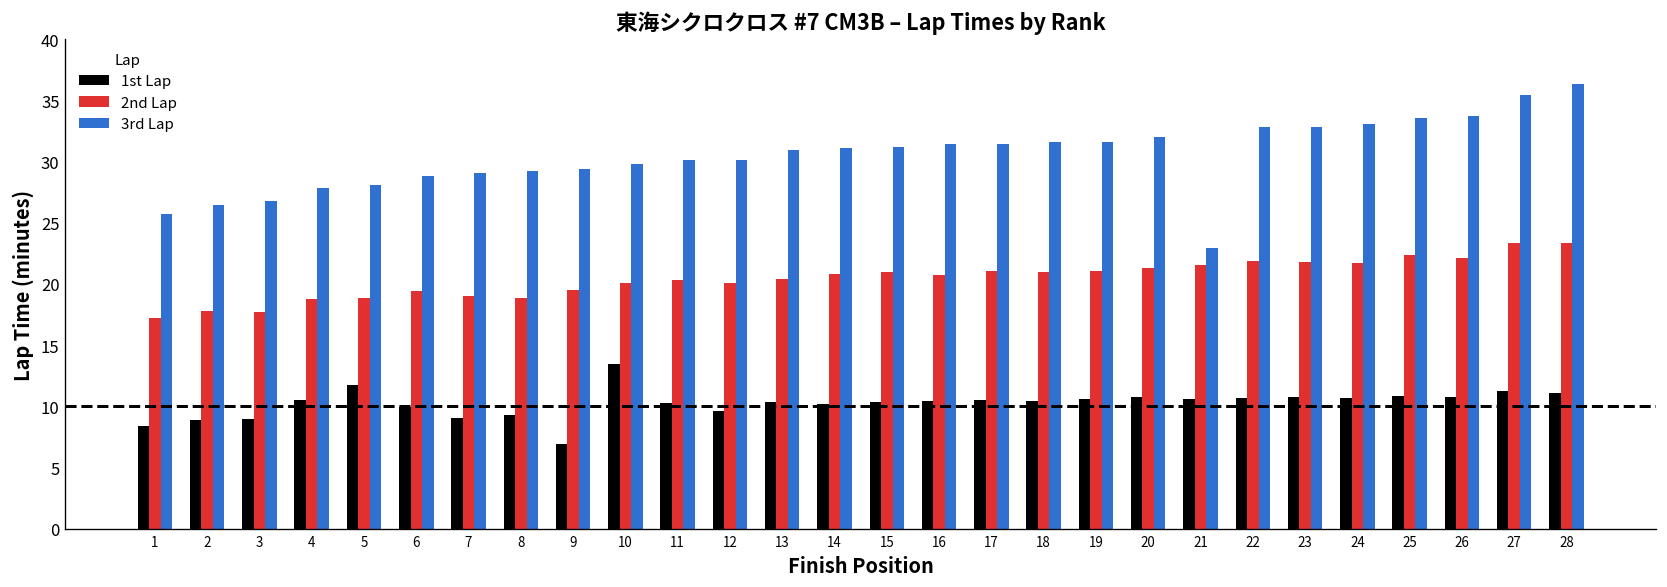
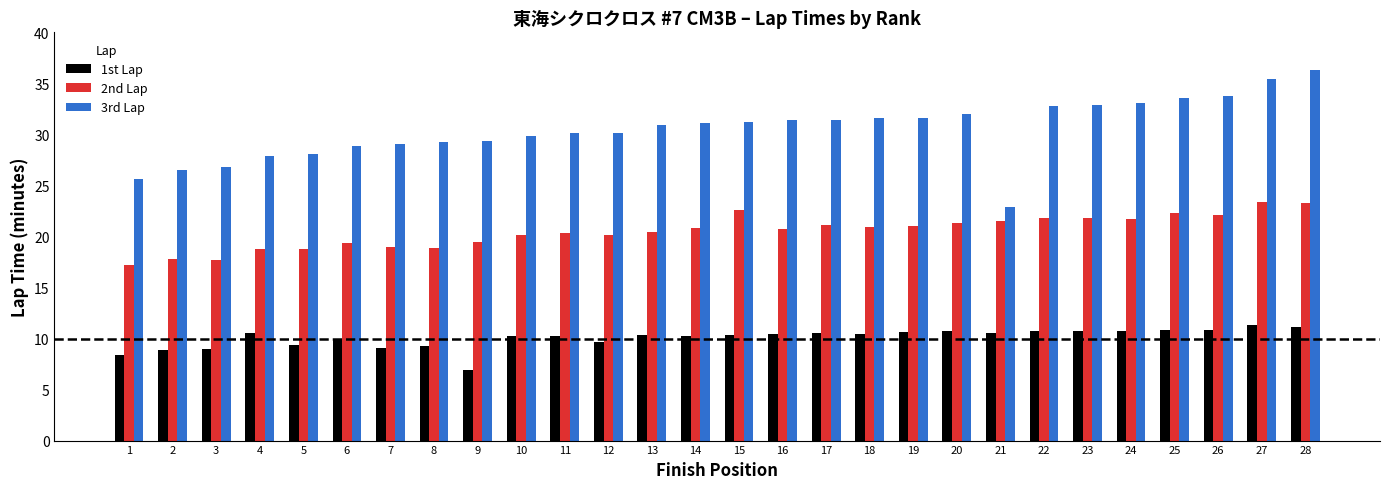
  {
    "1st Lap": {
      "1": 8.4,
      "2": 8.9,
      "3": 9.0,
      "4": 10.5,
-     "5": 11.8,
+     "5": 9.3,
      "6": 10.0,
      "7": 9.1,
      "8": 9.3,
      "9": 6.9,
-     "10": 13.4,
+     "10": 10.3,
      "11": 10.3,
      "12": 9.6,
      "13": 10.3,
      "14": 10.2,
      "15": 10.4,
      "16": 10.4,
      "17": 10.5,
      "18": 10.4,
      "19": 10.6,
      "20": 10.7,
      "21": 10.6,
      "22": 10.7,
      "23": 10.8,
      "24": 10.7,
      "25": 10.8,
      "26": 10.8,
      "27": 11.3,
      "28": 11.1
    },
    "2nd Lap": {
      "1": 17.2,
      "2": 17.8,
      "3": 17.7,
      "4": 18.8,
      "5": 18.8,
      "6": 19.4,
      "7": 19.0,
      "8": 18.8,
      "9": 19.5,
      "10": 20.1,
      "11": 20.3,
      "12": 20.1,
      "13": 20.4,
      "14": 20.8,
-     "15": 21.0,
+     "15": 22.6,
      "16": 20.8,
      "17": 21.1,
      "18": 21.0,
      "19": 21.0,
      "20": 21.3,
      "21": 21.5,
      "22": 21.9,
      "23": 21.8,
      "24": 21.7,
      "25": 22.3,
      "26": 22.1,
      "27": 23.4,
      "28": 23.3
    },
    "3rd Lap": {
      "1": 25.7,
      "2": 26.5,
      "3": 26.8,
      "4": 27.9,
      "5": 28.1,
      "6": 28.8,
      "7": 29.1,
      "8": 29.2,
      "9": 29.4,
      "10": 29.8,
      "11": 30.1,
      "12": 30.2,
      "13": 30.9,
      "14": 31.1,
      "15": 31.2,
      "16": 31.4,
      "17": 31.4,
      "18": 31.6,
      "19": 31.6,
      "20": 32.0,
      "21": 22.9,
      "22": 32.8,
      "23": 32.9,
      "24": 33.0,
      "25": 33.5,
      "26": 33.7,
      "27": 35.4,
      "28": 36.3
    }
  }
